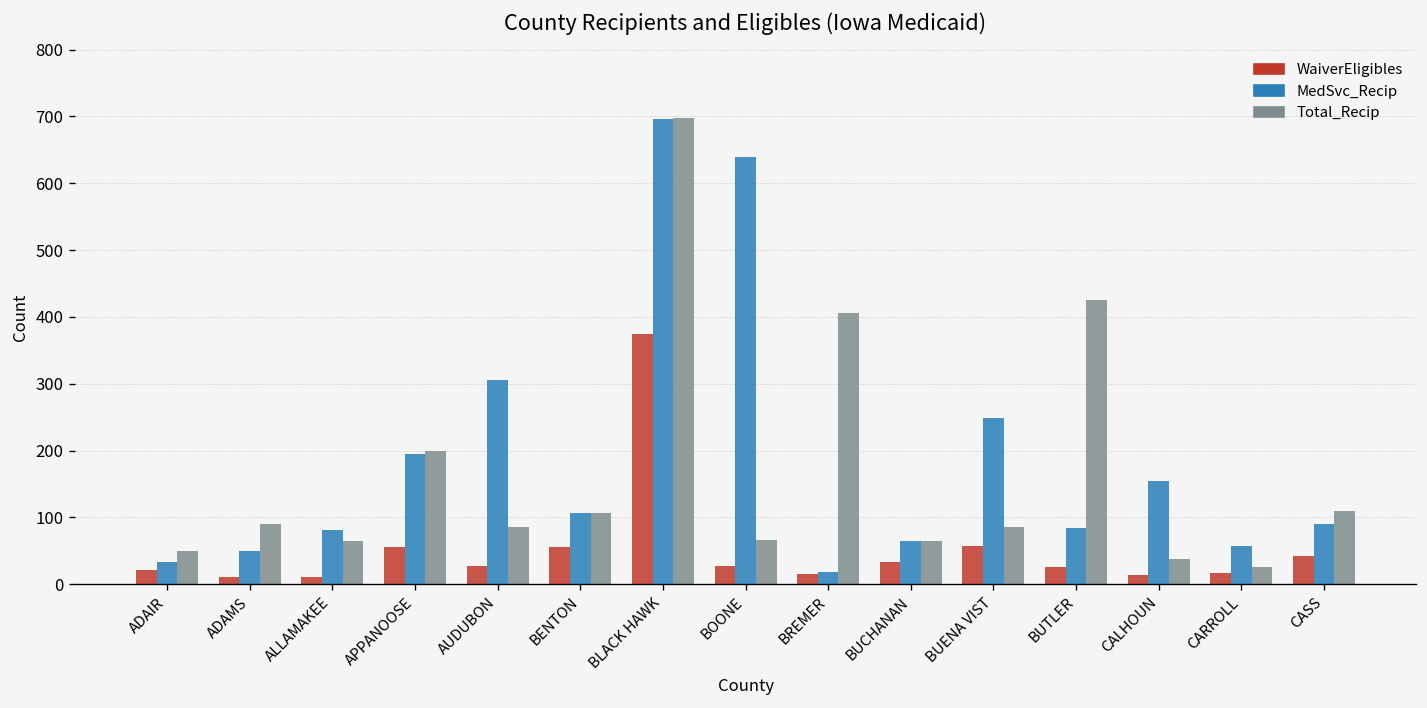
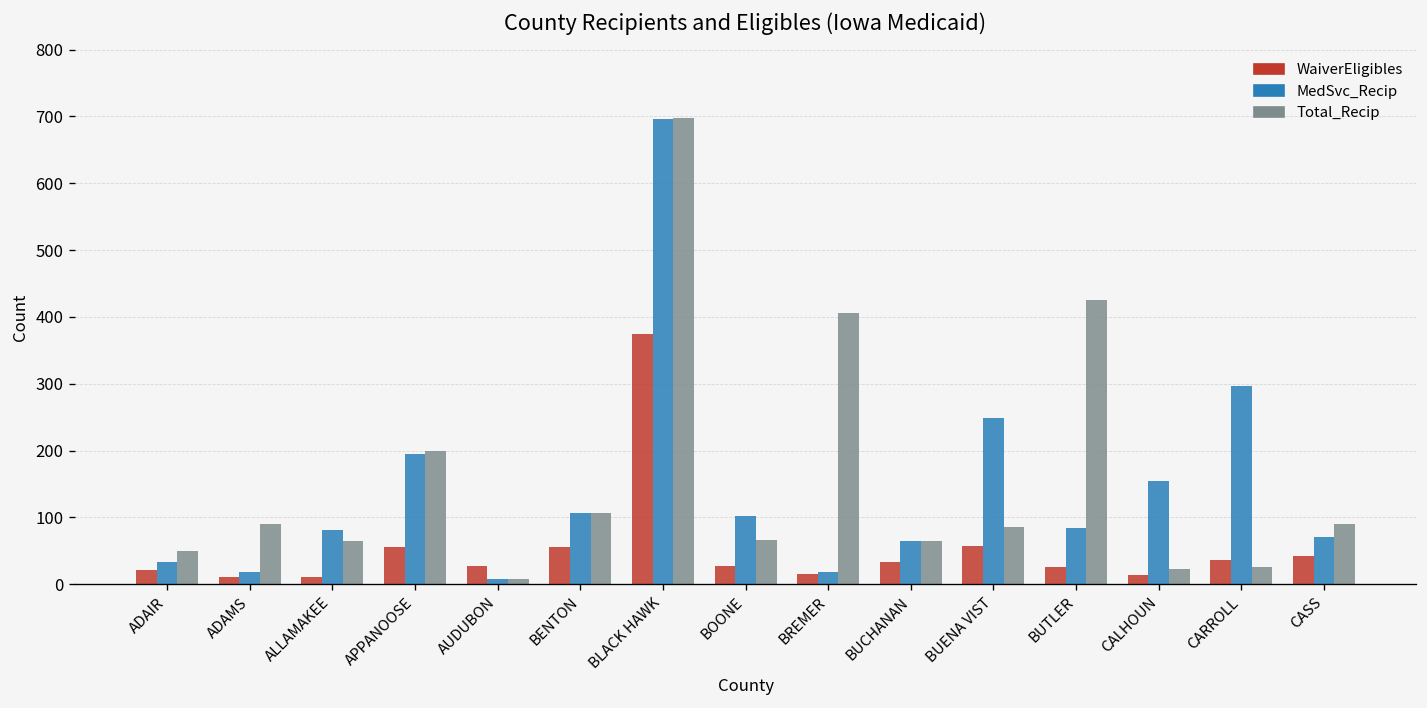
  {
    "WaiverEligibles": {
      "ADAIR": 20,
      "ADAMS": 10,
      "ALLAMAKEE": 10,
      "APPANOOSE": 60,
      "AUDUBON": 30,
      "BENTON": 60,
      "BLACK HAWK": 380,
      "BOONE": 30,
      "BREMER": 20,
      "BUCHANAN": 30,
      "BUENA VIST": 60,
      "BUTLER": 30,
      "CALHOUN": 10,
-     "CARROLL": 20,
+     "CARROLL": 40,
      "CASS": 40
    },
    "MedSvc_Recip": {
      "ADAIR": 30,
-     "ADAMS": 50,
+     "ADAMS": 20,
      "ALLAMAKEE": 80,
      "APPANOOSE": 200,
-     "AUDUBON": 310,
+     "AUDUBON": 10,
      "BENTON": 110,
      "BLACK HAWK": 700,
-     "BOONE": 640,
+     "BOONE": 100,
      "BREMER": 20,
      "BUCHANAN": 60,
      "BUENA VIST": 250,
      "BUTLER": 80,
      "CALHOUN": 160,
-     "CARROLL": 60,
-     "CASS": 90
+     "CARROLL": 300,
+     "CASS": 70
    },
    "Total_Recip": {
      "ADAIR": 50,
      "ADAMS": 90,
      "ALLAMAKEE": 70,
      "APPANOOSE": 200,
-     "AUDUBON": 90,
+     "AUDUBON": 10,
      "BENTON": 110,
      "BLACK HAWK": 700,
      "BOONE": 70,
      "BREMER": 410,
      "BUCHANAN": 60,
      "BUENA VIST": 90,
      "BUTLER": 430,
-     "CALHOUN": 40,
+     "CALHOUN": 20,
      "CARROLL": 30,
-     "CASS": 110
+     "CASS": 90
    }
  }
